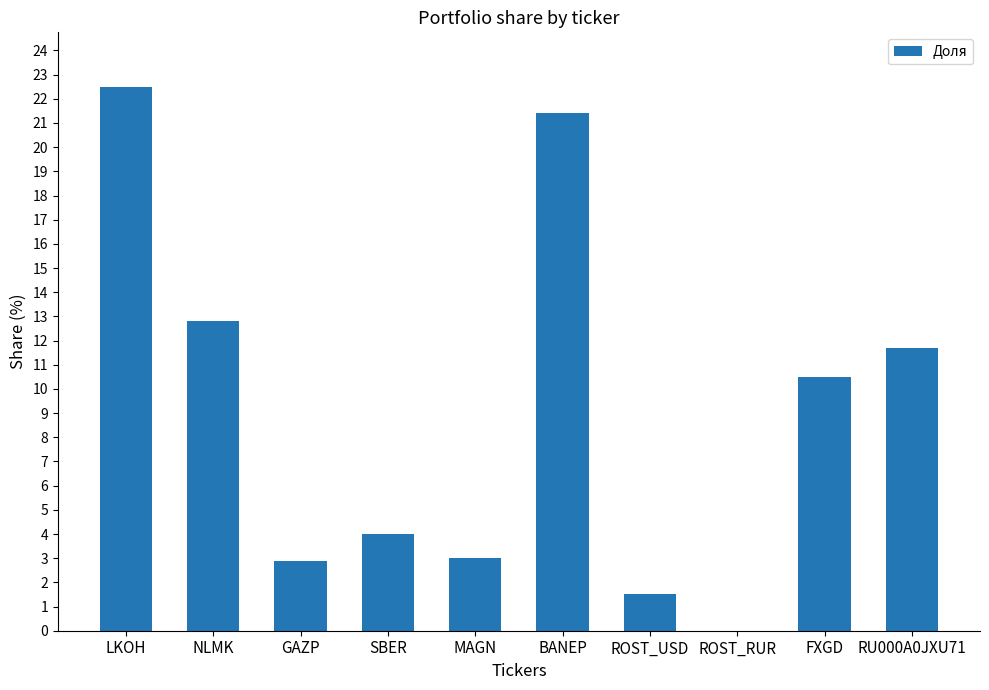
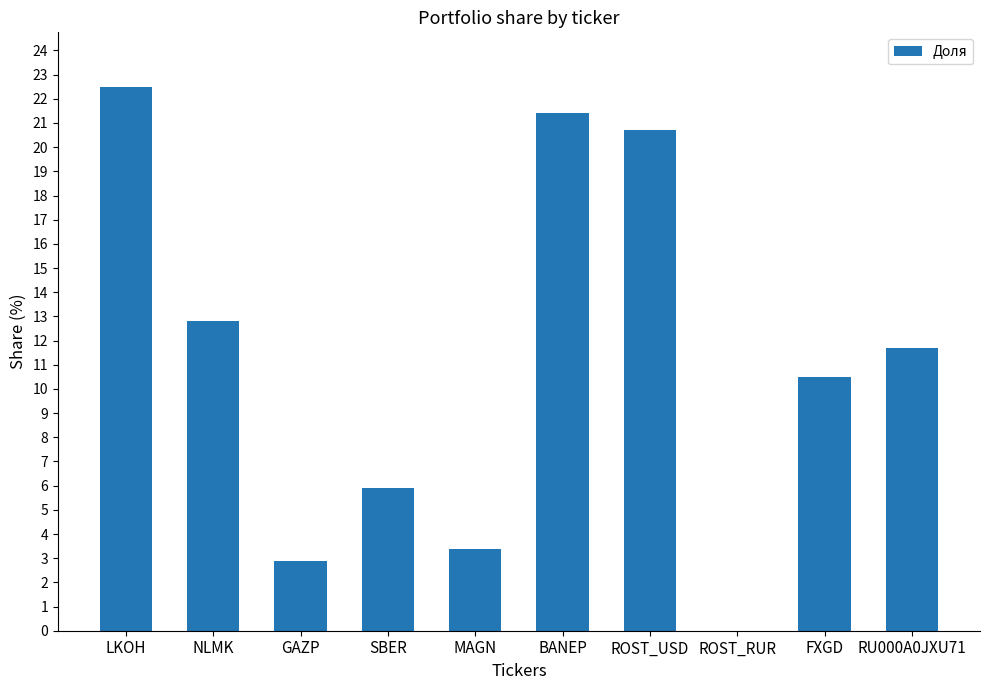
  {
    "LKOH": 22.5,
    "NLMK": 12.8,
    "GAZP": 2.9,
-   "SBER": 4.0,
-   "MAGN": 3.0,
+   "SBER": 5.9,
+   "MAGN": 3.4,
    "BANEP": 21.4,
-   "ROST_USD": 1.5,
+   "ROST_USD": 20.7,
    "ROST_RUR": 0.0,
    "FXGD": 10.5,
    "RU000A0JXU71": 11.7
  }
